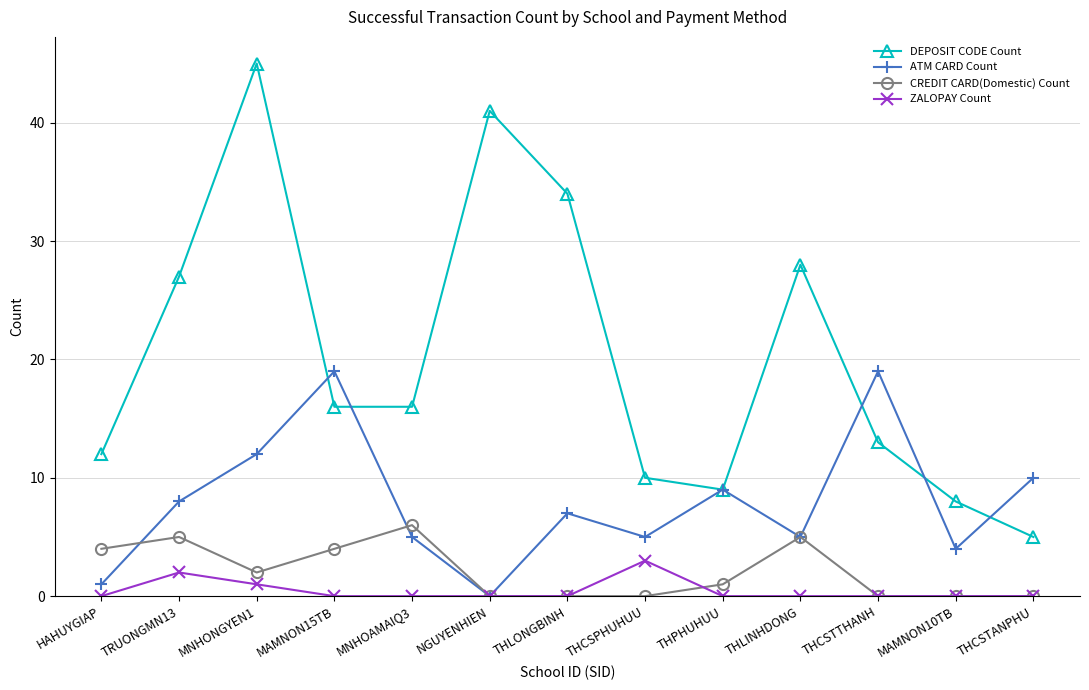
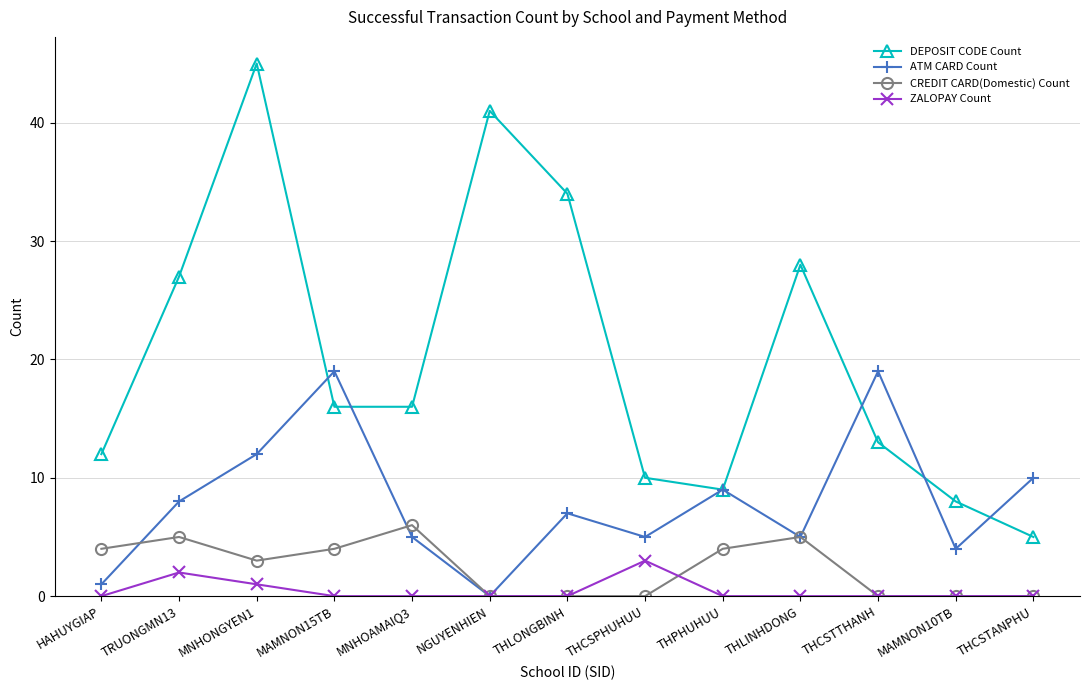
  {
    "DEPOSIT CODE Count": {
      "HAHUYGIAP": 12,
      "TRUONGMN13": 27,
      "MNHONGYEN1": 45,
      "MAMNON15TB": 16,
      "MNHOAMAIQ3": 16,
      "NGUYENHIEN": 41,
      "THLONGBINH": 34,
      "THCSPHUHUU": 10,
      "THLINHDONG": 28,
      "THCSTTHANH": 13,
      "MAMNON10TB": 8,
      "THCSTANPHU": 5
    },
    "ATM CARD Count": {
      "HAHUYGIAP": 1,
      "TRUONGMN13": 8,
      "MNHONGYEN1": 12,
      "MAMNON15TB": 19,
      "MNHOAMAIQ3": 5,
      "THLONGBINH": 7,
      "THCSPHUHUU": 5,
      "THCSTTHANH": 19,
      "MAMNON10TB": 4,
      "THCSTANPHU": 10
    },
    "CREDIT CARD(Domestic) Count": {
      "HAHUYGIAP": 4,
      "TRUONGMN13": 5,
-     "MNHONGYEN1": 2,
+     "MNHONGYEN1": 3,
      "MAMNON15TB": 4,
      "MNHOAMAIQ3": 6,
      "THCSPHUHUU": 0,
-     "THPHUHUU": 1
+     "THPHUHUU": 4
    },
    "ZALOPAY Count": {
      "HAHUYGIAP": 0,
      "TRUONGMN13": 2,
      "MNHONGYEN1": 1,
      "MAMNON15TB": 0,
      "MNHOAMAIQ3": 0,
      "THCSPHUHUU": 3,
      "THPHUHUU": 0,
      "THLINHDONG": 0
    }
  }
